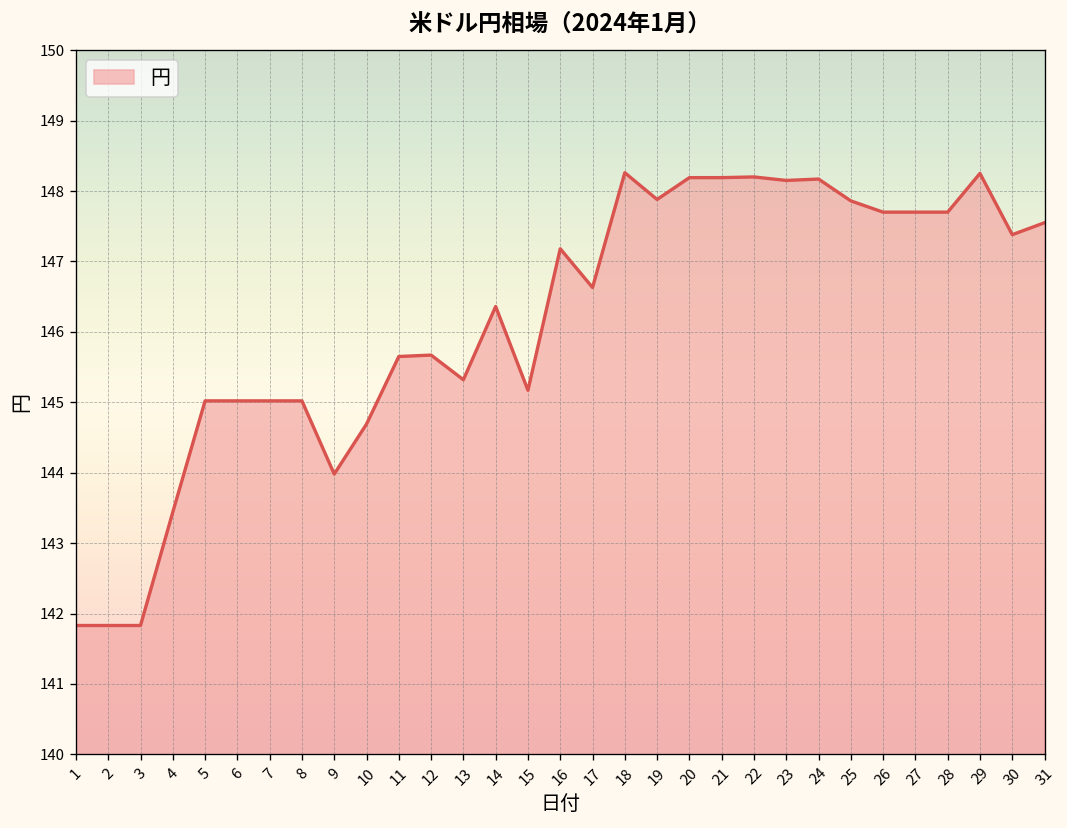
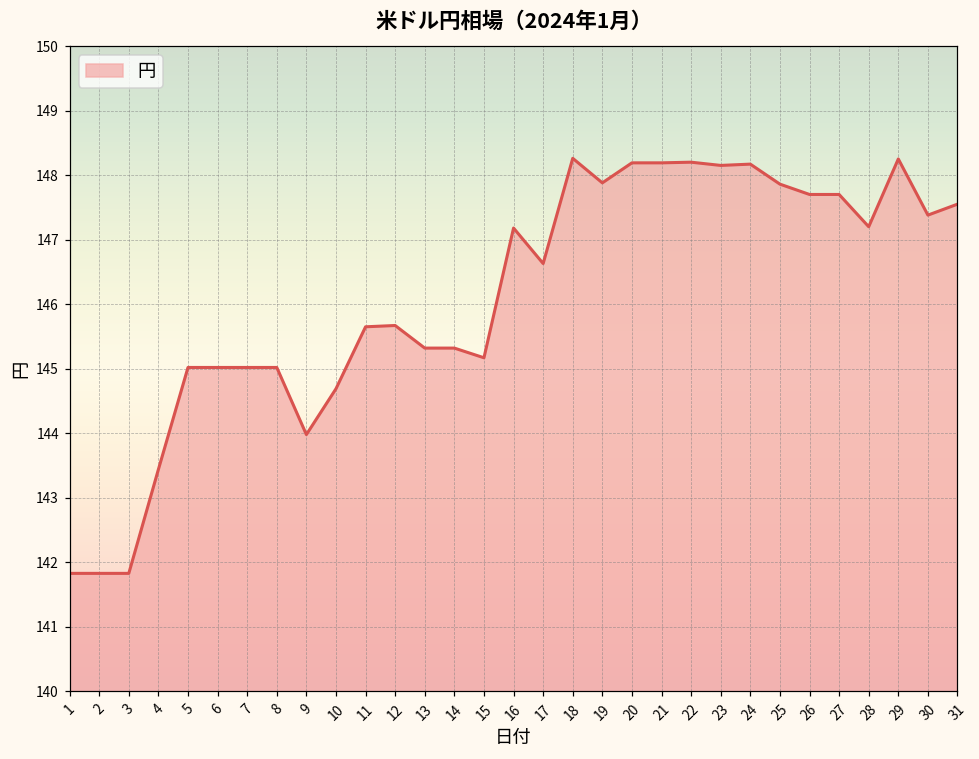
  {
    "1": 141.8,
    "2": 141.8,
    "3": 141.8,
    "4": 143.4,
    "5": 145.0,
    "6": 145.0,
    "7": 145.0,
    "8": 145.0,
    "9": 144.0,
    "10": 144.7,
    "11": 145.7,
    "12": 145.7,
    "13": 145.3,
-   "14": 146.4,
+   "14": 145.3,
    "15": 145.2,
    "16": 147.2,
    "17": 146.6,
    "18": 148.3,
    "19": 147.9,
    "20": 148.2,
    "21": 148.2,
    "22": 148.2,
    "23": 148.2,
    "24": 148.2,
    "25": 147.9,
    "26": 147.7,
    "27": 147.7,
-   "28": 147.7,
+   "28": 147.2,
    "29": 148.3,
    "30": 147.4,
    "31": 147.6
  }
